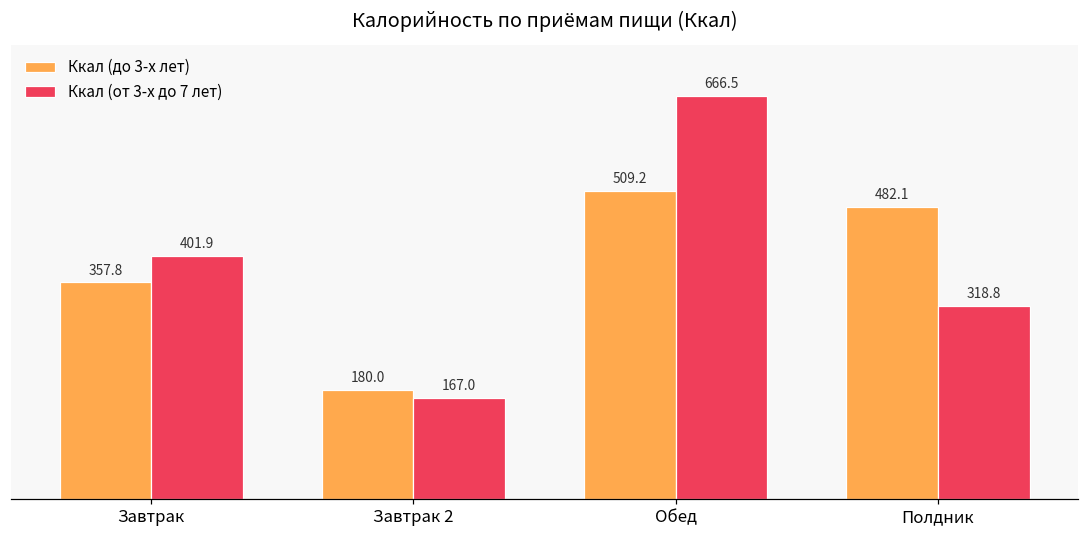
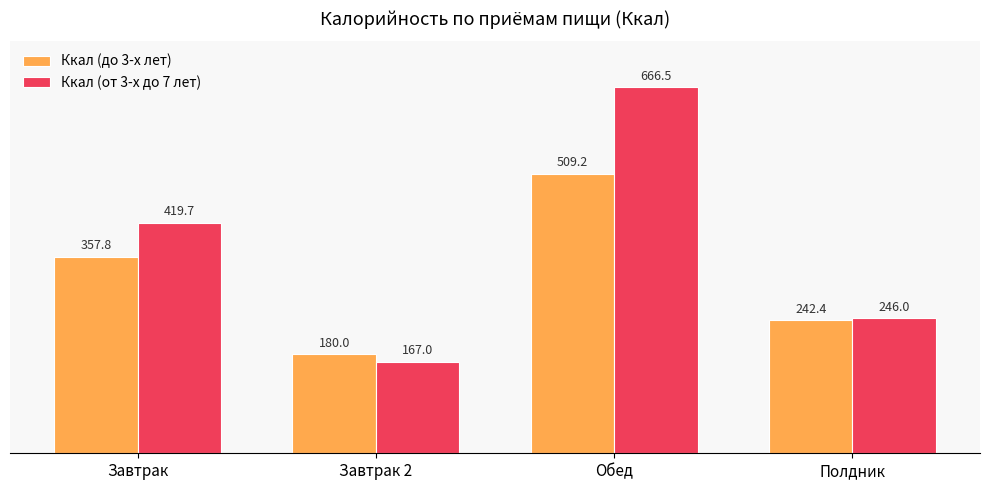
  {
    "Ккал (до 3-х лет)": {
      "Завтрак": 357.8,
      "Завтрак 2": 180.0,
      "Обед": 509.2,
-     "Полдник": 482.1
+     "Полдник": 242.4
    },
    "Ккал (от 3-х до 7 лет)": {
-     "Завтрак": 401.9,
+     "Завтрак": 419.7,
      "Завтрак 2": 167.0,
      "Обед": 666.5,
-     "Полдник": 318.8
+     "Полдник": 246.0
    }
  }
